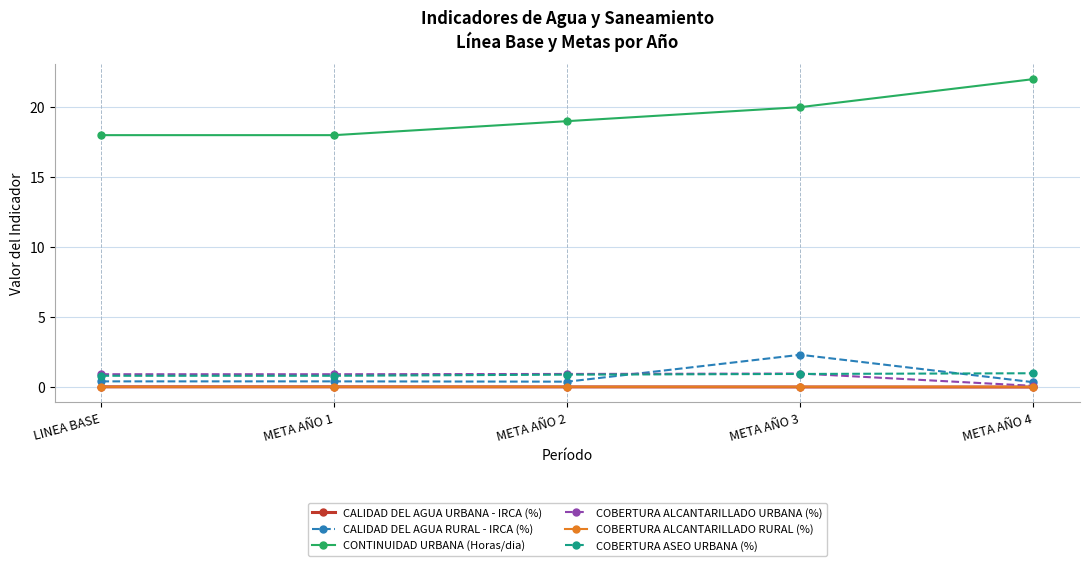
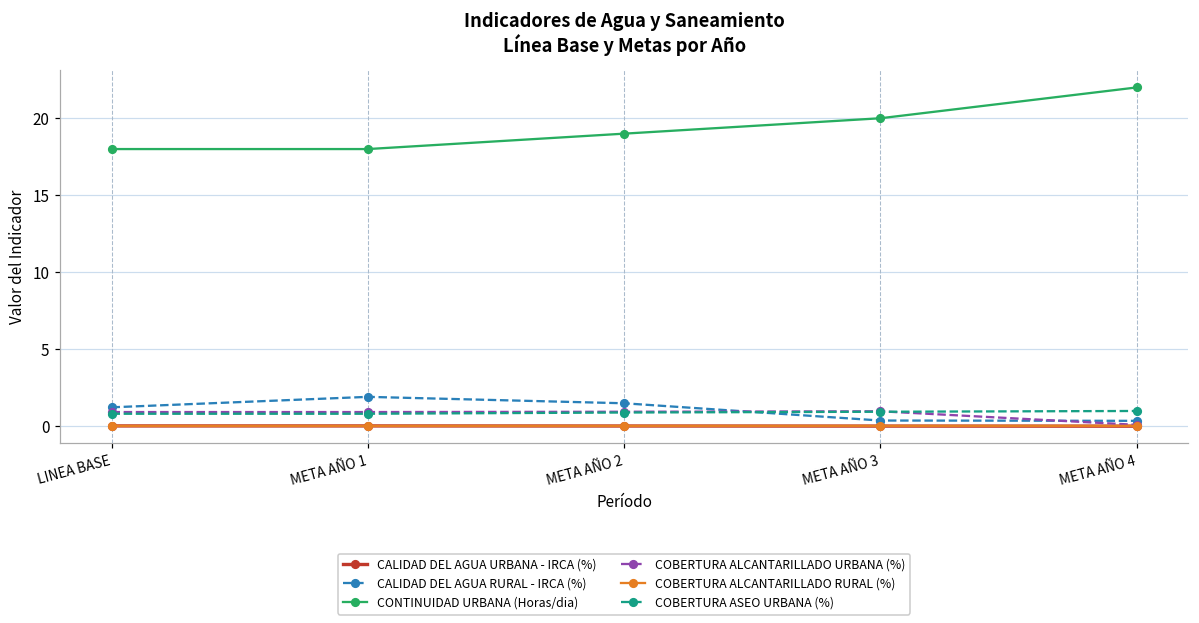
  {
    "CALIDAD DEL AGUA RURAL - IRCA (%)": {
-     "LINEA BASE": 0.4,
-     "META AÑO 1": 0.4,
-     "META AÑO 2": 0.4,
-     "META AÑO 3": 2.3,
+     "LINEA BASE": 1.2,
+     "META AÑO 1": 1.9,
+     "META AÑO 2": 1.5,
+     "META AÑO 3": 0.4,
      "META AÑO 4": 0.4
    }
  }
